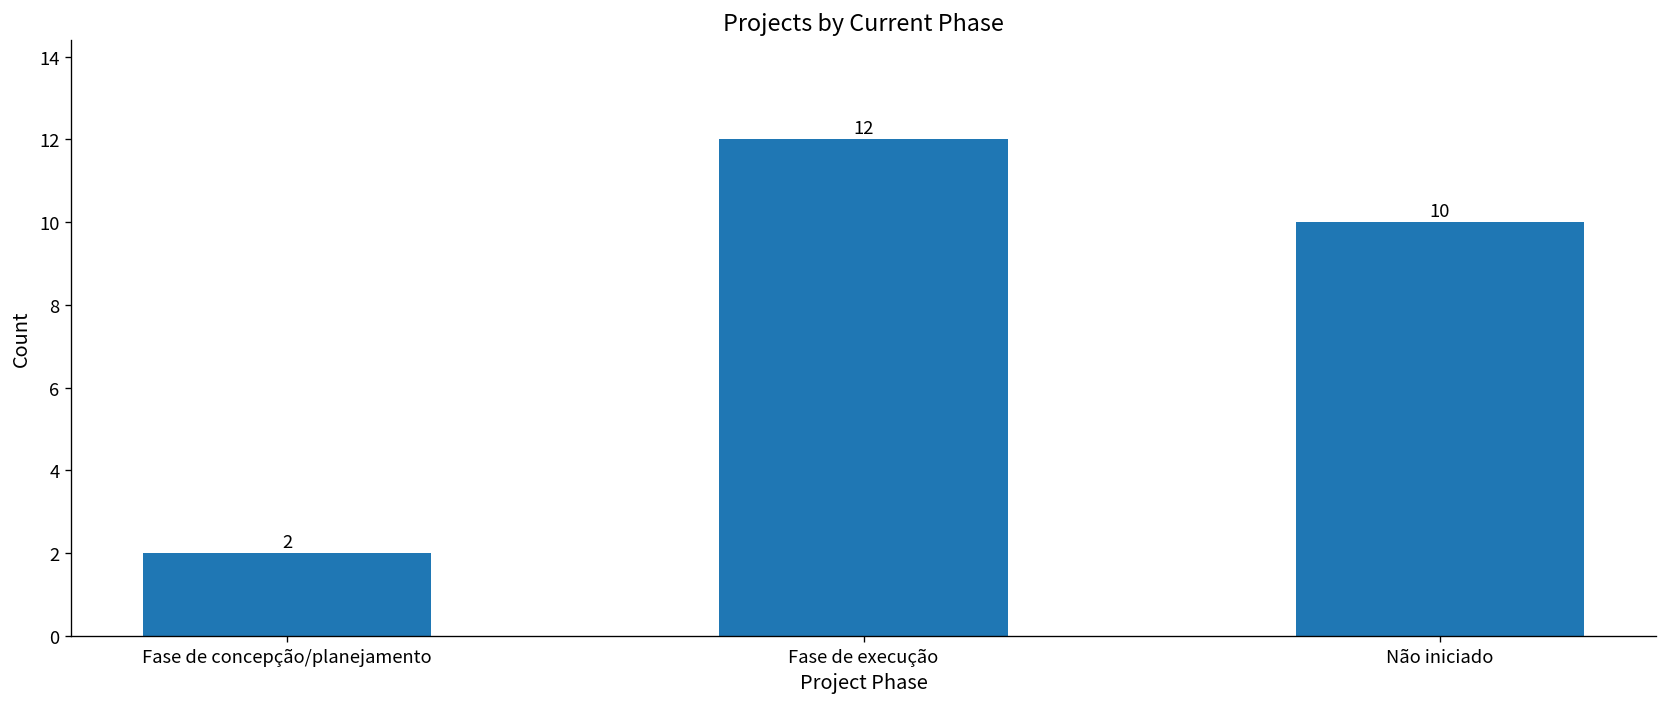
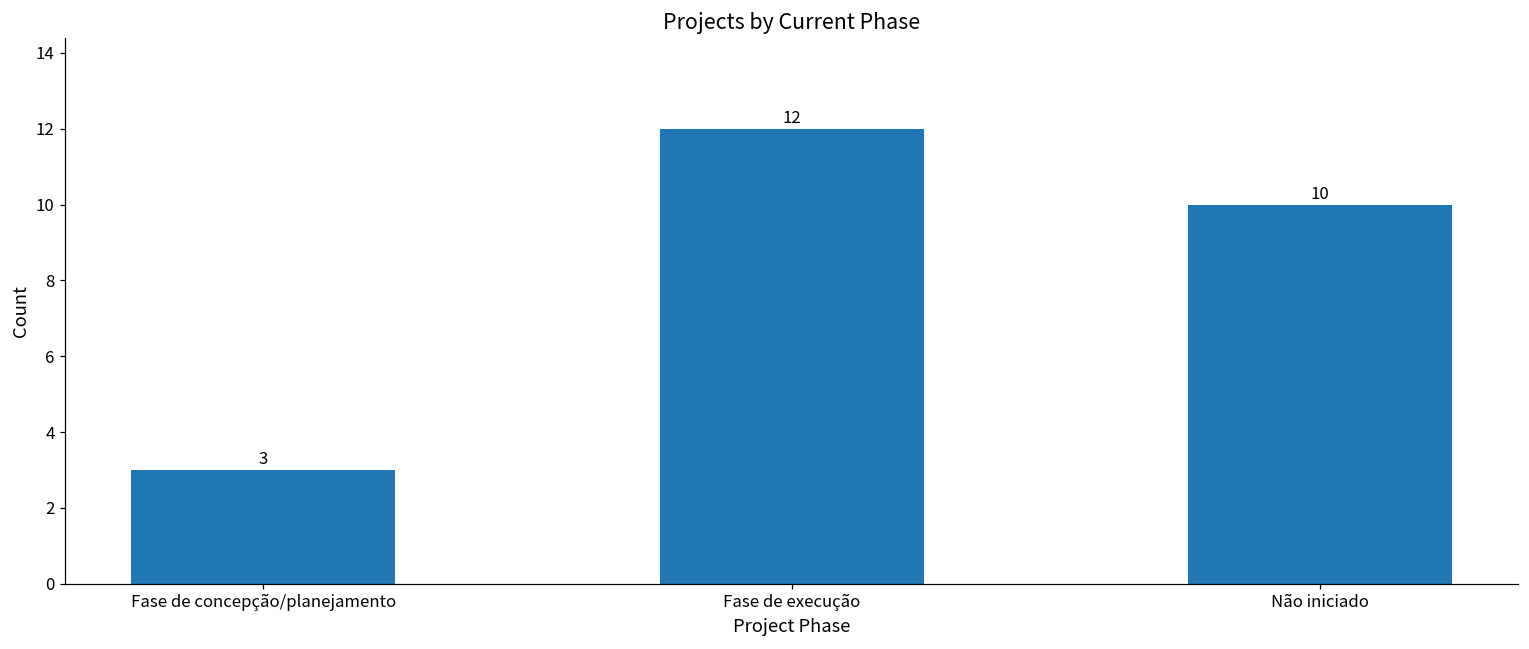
  {
-   "Fase de concepção/planejamento": 2,
+   "Fase de concepção/planejamento": 3,
    "Fase de execução": 12,
    "Não iniciado": 10
  }
